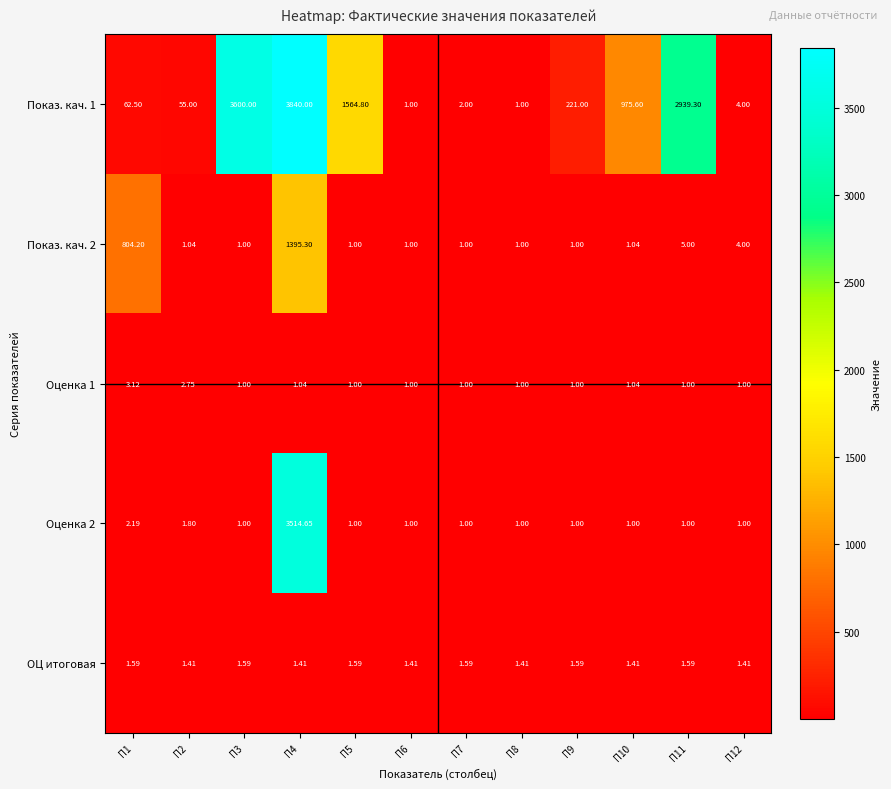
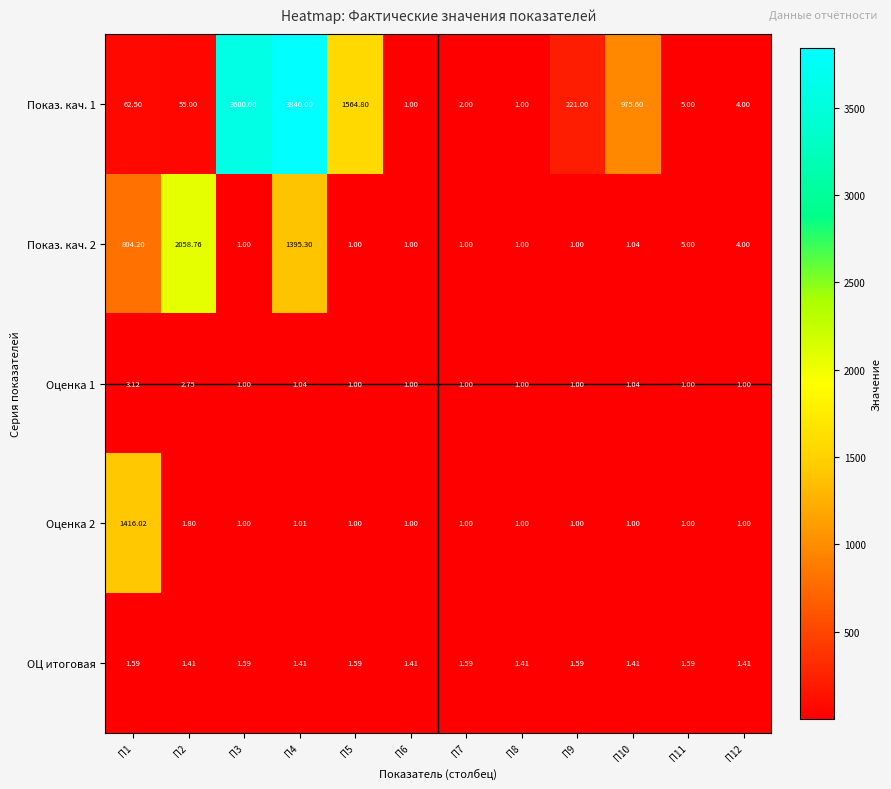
  {
    "Показ. кач. 1": {
      "П1": 62.50,
      "П2": 55.00,
      "П3": 3600.00,
      "П4": 3840.00,
      "П5": 1564.80,
      "П6": 1.00,
      "П7": 2.00,
      "П8": 1.00,
      "П9": 221.00,
      "П10": 975.60,
-     "П11": 2939.30,
+     "П11": 5.00,
      "П12": 4.00
    },
    "Показ. кач. 2": {
      "П1": 804.20,
-     "П2": 1.04,
+     "П2": 2058.76,
      "П3": 1.00,
      "П4": 1395.30,
      "П5": 1.00,
      "П6": 1.00,
      "П7": 1.00,
      "П8": 1.00,
      "П9": 1.00,
      "П10": 1.04,
      "П11": 5.00,
      "П12": 4.00
    },
    "Оценка 1": {
      "П1": 3.12,
      "П2": 2.75,
      "П3": 1.00,
      "П4": 1.04,
      "П5": 1.00,
      "П6": 1.00,
      "П7": 1.00,
      "П8": 1.00,
      "П9": 1.00,
      "П10": 1.04,
      "П11": 1.00,
      "П12": 1.00
    },
    "Оценка 2": {
-     "П1": 2.19,
+     "П1": 1416.02,
      "П2": 1.80,
      "П3": 1.00,
-     "П4": 3514.65,
+     "П4": 1.01,
      "П5": 1.00,
      "П6": 1.00,
      "П7": 1.00,
      "П8": 1.00,
      "П9": 1.00,
      "П10": 1.00,
      "П11": 1.00,
      "П12": 1.00
    },
    "ОЦ итоговая": {
      "П1": 1.59,
      "П2": 1.41,
      "П3": 1.59,
      "П4": 1.41,
      "П5": 1.59,
      "П6": 1.41,
      "П7": 1.59,
      "П8": 1.41,
      "П9": 1.59,
      "П10": 1.41,
      "П11": 1.59,
      "П12": 1.41
    }
  }
